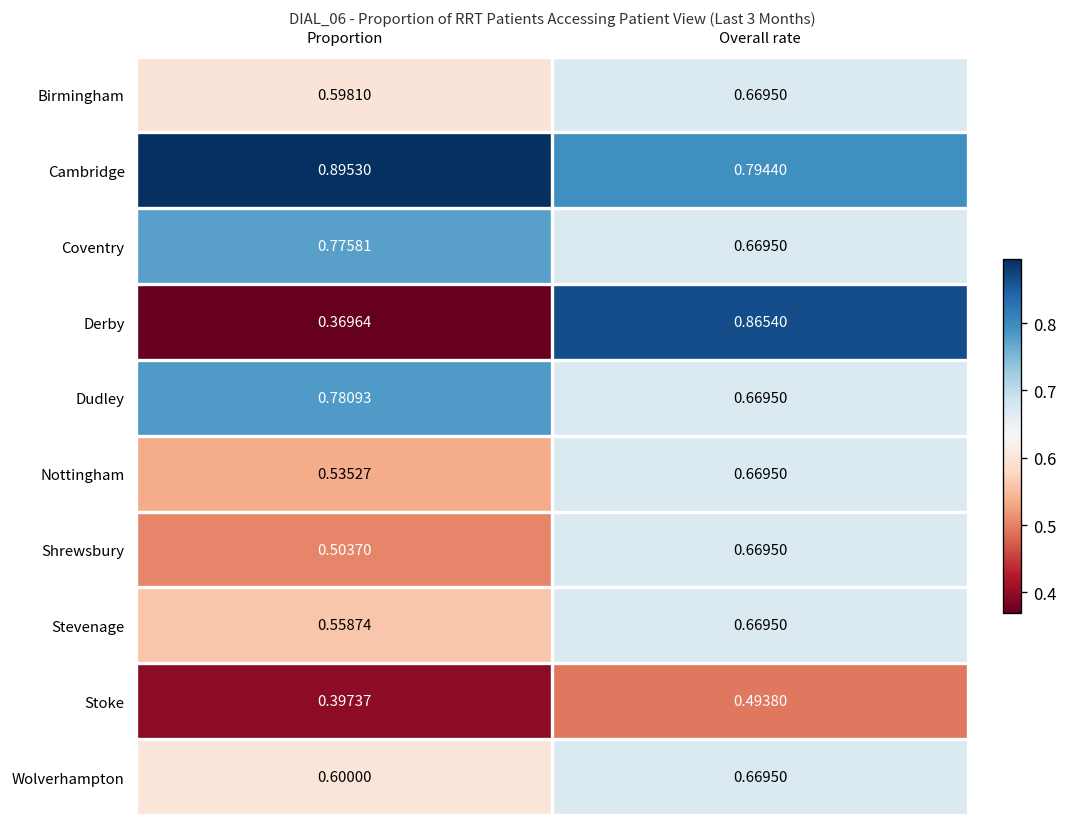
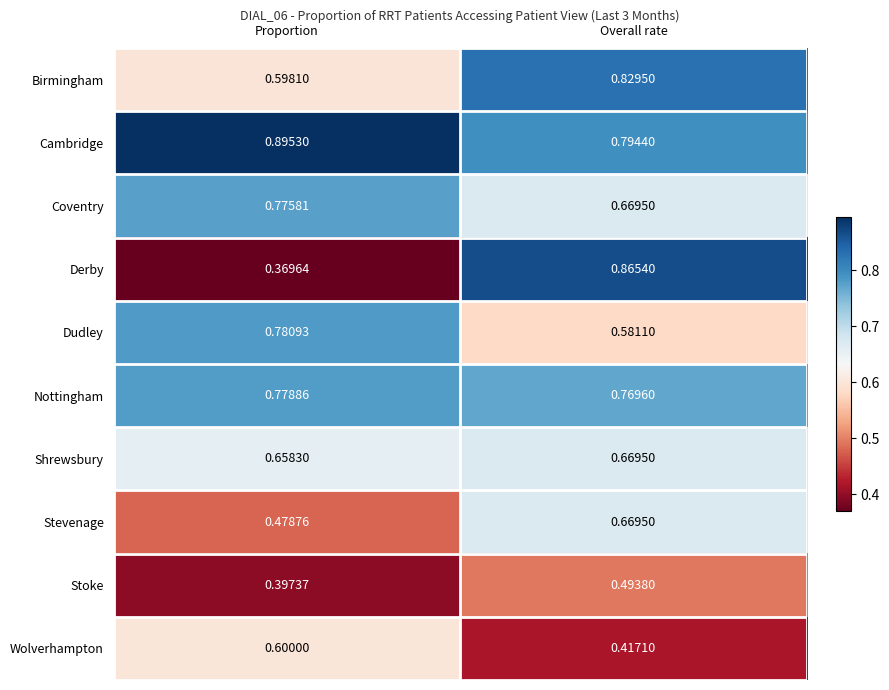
  {
    "Birmingham": {
      "Proportion": 0.59810,
-     "Overall rate": 0.66950
+     "Overall rate": 0.82950
    },
    "Cambridge": {
      "Proportion": 0.89530,
      "Overall rate": 0.79440
    },
    "Coventry": {
      "Proportion": 0.77581,
      "Overall rate": 0.66950
    },
    "Derby": {
      "Proportion": 0.36964,
      "Overall rate": 0.86540
    },
    "Dudley": {
      "Proportion": 0.78093,
-     "Overall rate": 0.66950
+     "Overall rate": 0.58110
    },
    "Nottingham": {
-     "Proportion": 0.53527,
-     "Overall rate": 0.66950
+     "Proportion": 0.77886,
+     "Overall rate": 0.76960
    },
    "Shrewsbury": {
-     "Proportion": 0.50370,
+     "Proportion": 0.65830,
      "Overall rate": 0.66950
    },
    "Stevenage": {
-     "Proportion": 0.55874,
+     "Proportion": 0.47876,
      "Overall rate": 0.66950
    },
    "Stoke": {
      "Proportion": 0.39737,
      "Overall rate": 0.49380
    },
    "Wolverhampton": {
      "Proportion": 0.60000,
-     "Overall rate": 0.66950
+     "Overall rate": 0.41710
    }
  }
